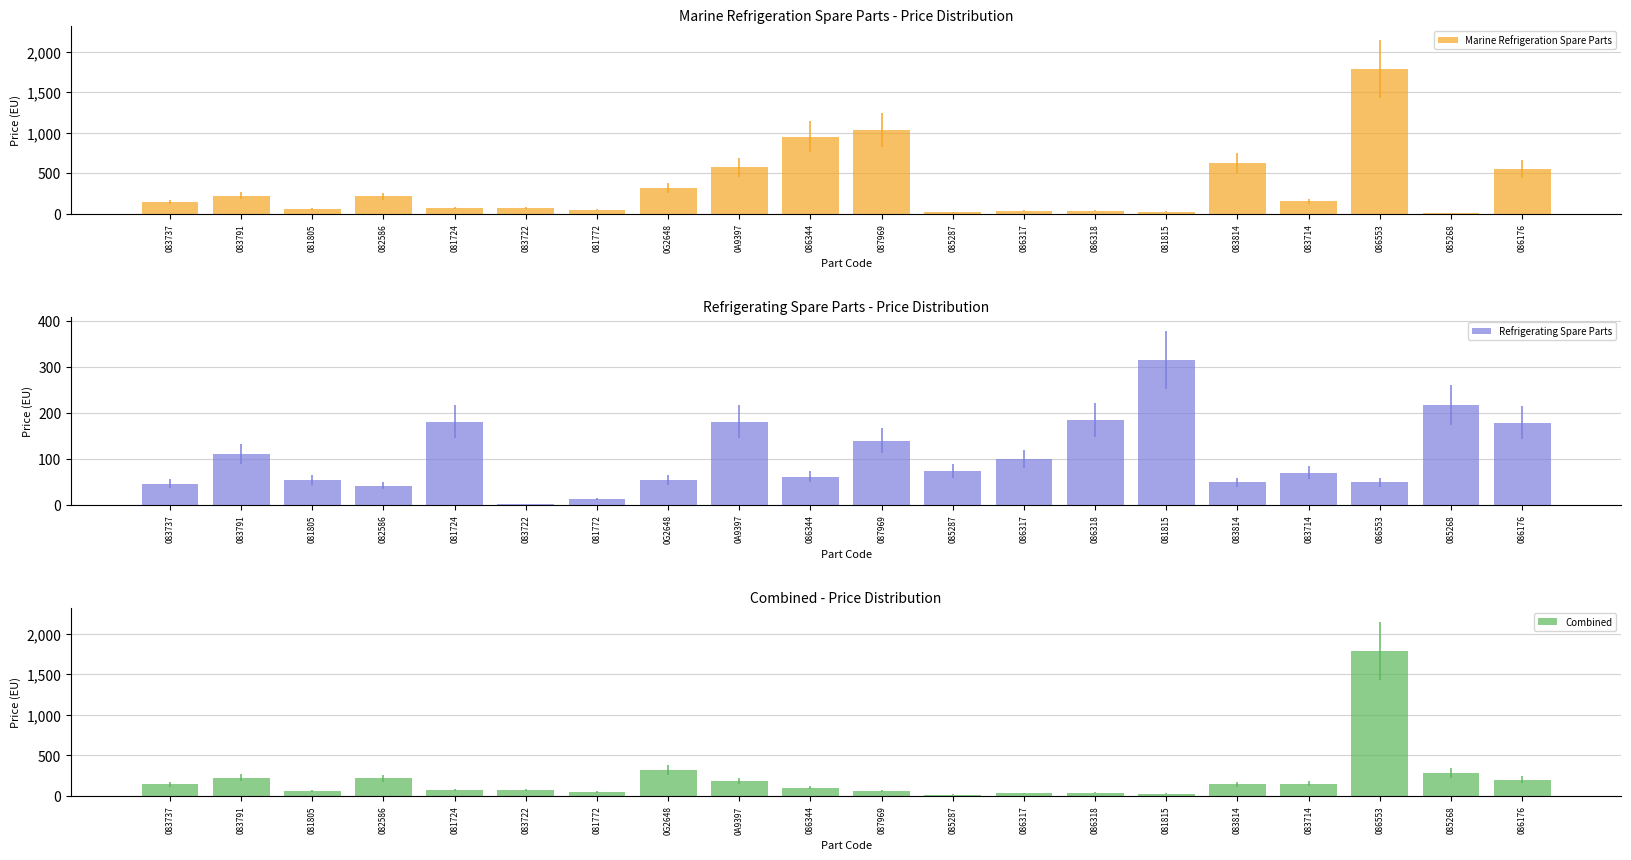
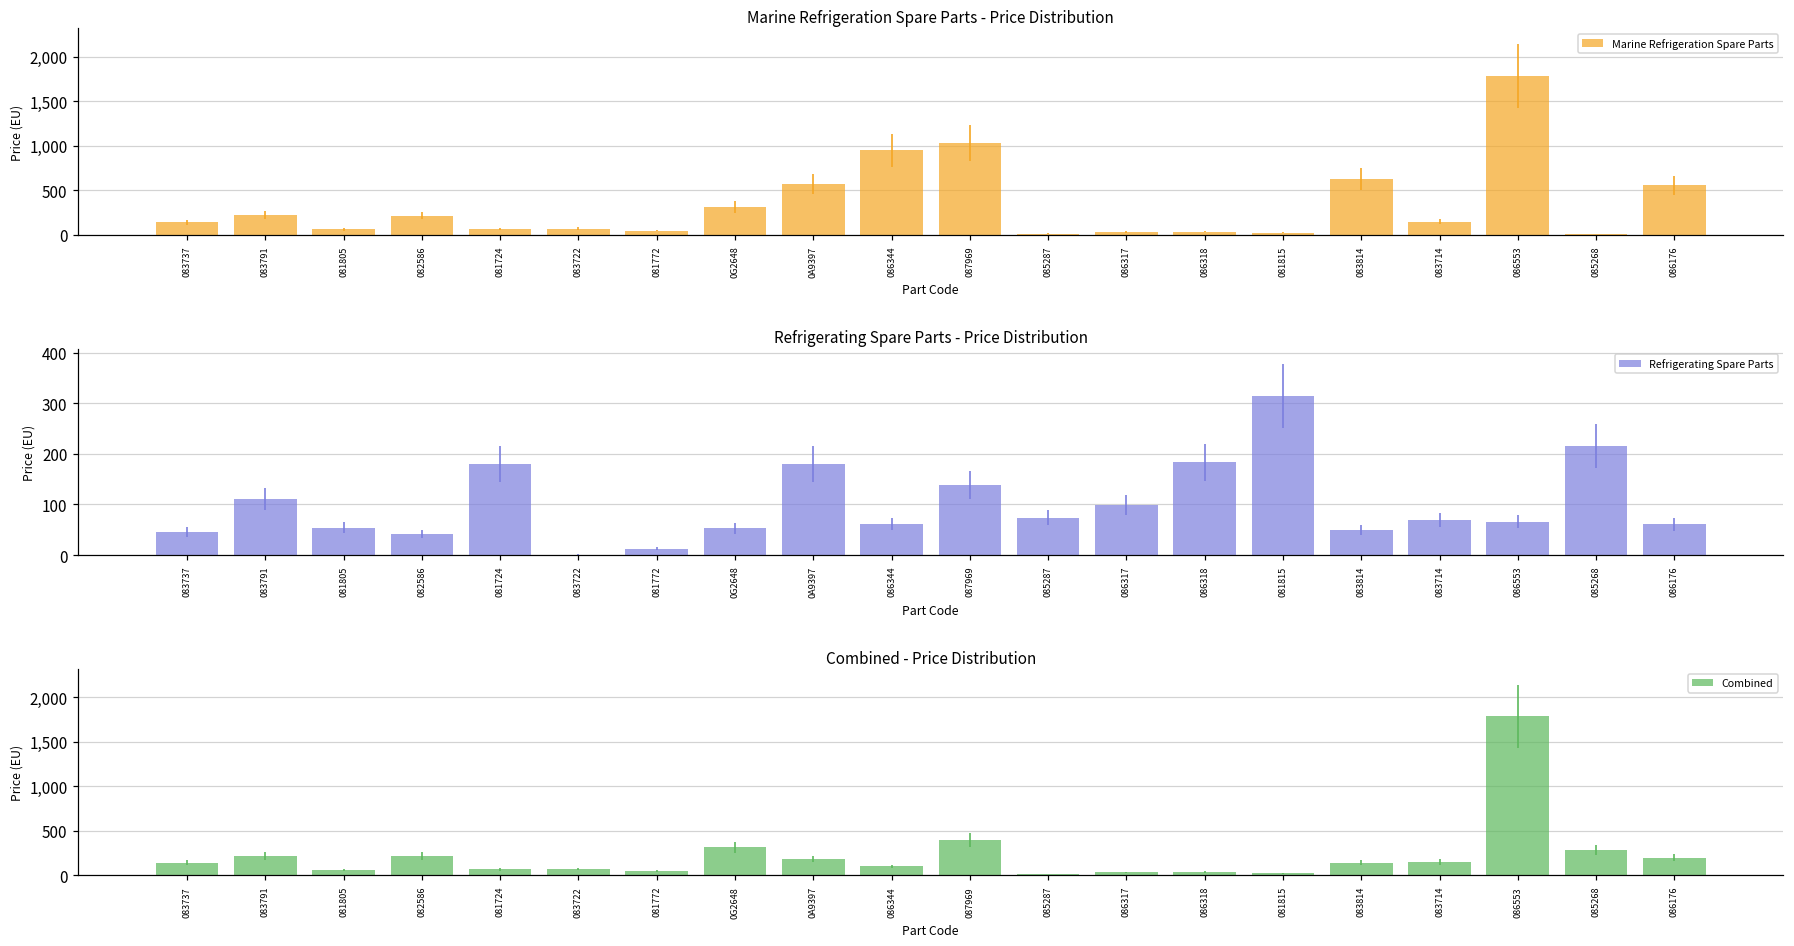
  {
    "Marine Refrigeration Spare Parts - Price Distribution": {
      "083737": "100",
      "083791": "200",
      "081805": "100",
      "082586": "200",
      "081724": "100",
      "083722": "100",
      "081772": "0",
      "0G2648": "300",
      "0A9397": "600",
      "086344": "900",
      "087969": "1,000",
      "086317": "0",
      "086318": "0",
      "083814": "600",
      "083714": "100",
      "086553": "1,800",
      "086176": "600"
    },
    "Refrigerating Spare Parts - Price Distribution": {
      "083737": "50",
      "083791": "110",
      "081805": "50",
      "082586": "40",
      "081724": "180",
      "081772": "10",
      "0G2648": "50",
      "0A9397": "180",
      "086344": "60",
      "087969": "140",
      "085287": "70",
      "086317": "100",
      "086318": "180",
      "081815": "310",
      "083814": "50",
      "083714": "70",
-     "086553": "50",
+     "086553": "70",
      "085268": "220",
-     "086176": "180"
+     "086176": "60"
    },
    "Combined - Price Distribution": {
      "083737": "100",
      "083791": "200",
      "081805": "100",
      "082586": "200",
      "081724": "100",
      "083722": "100",
      "081772": "0",
      "0G2648": "300",
      "0A9397": "200",
      "086344": "100",
-     "087969": "100",
+     "087969": "400",
      "086317": "0",
      "086318": "0",
      "083814": "100",
      "083714": "100",
      "086553": "1,800",
      "085268": "300",
      "086176": "200"
    }
  }
